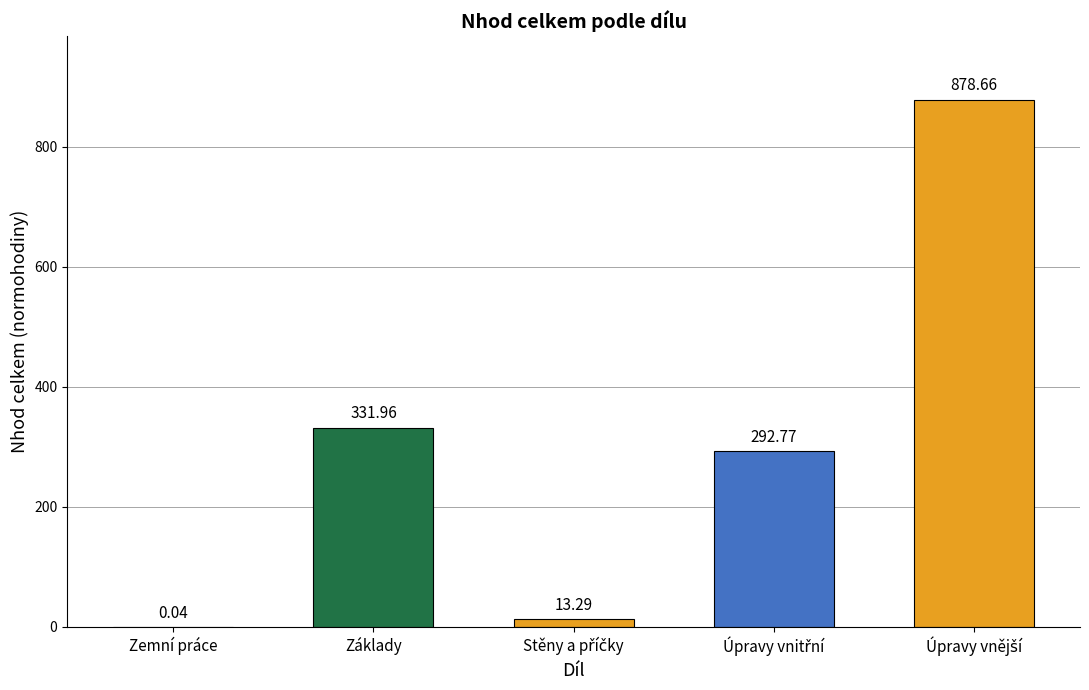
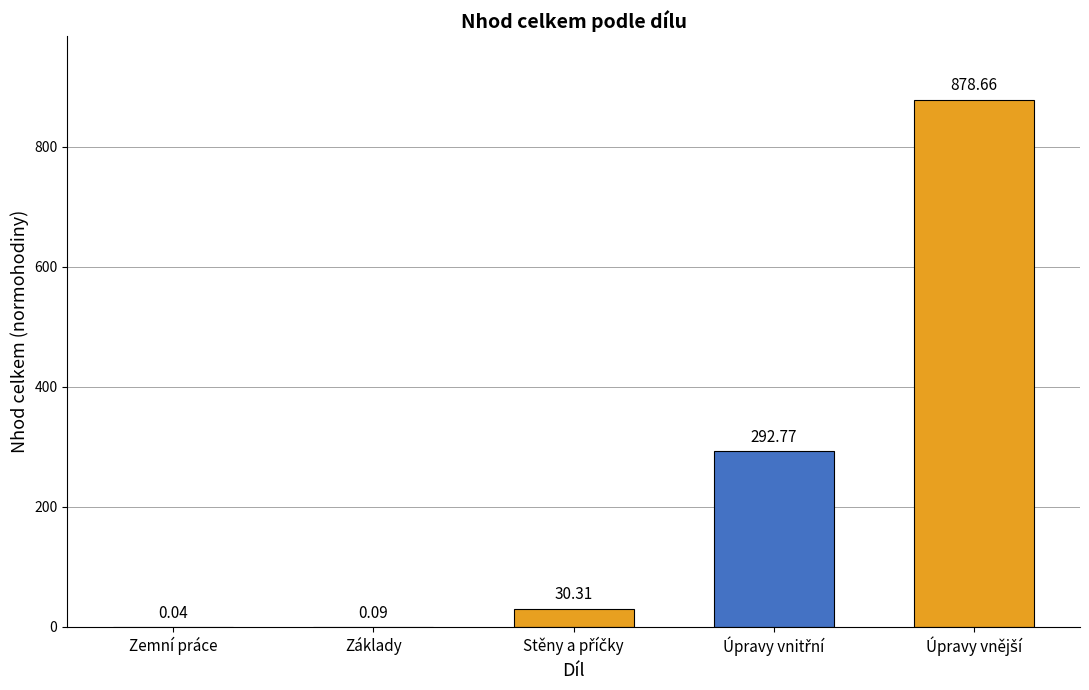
  {
    "Zemní práce": 0.04,
-   "Základy": 331.96,
-   "Stěny a příčky": 13.29,
+   "Základy": 0.09,
+   "Stěny a příčky": 30.31,
    "Úpravy vnitřní": 292.77,
    "Úpravy vnější": 878.66
  }
